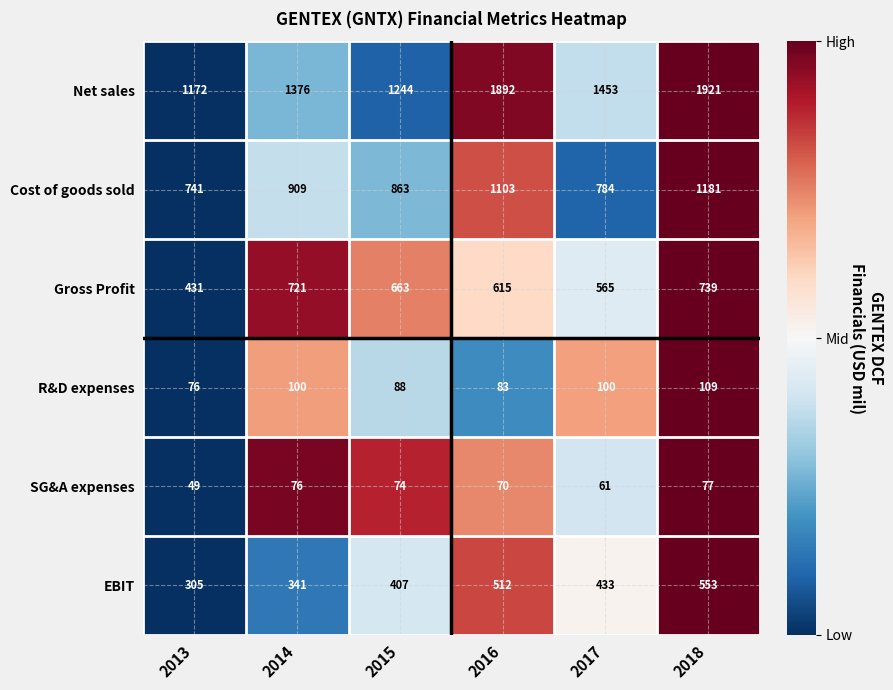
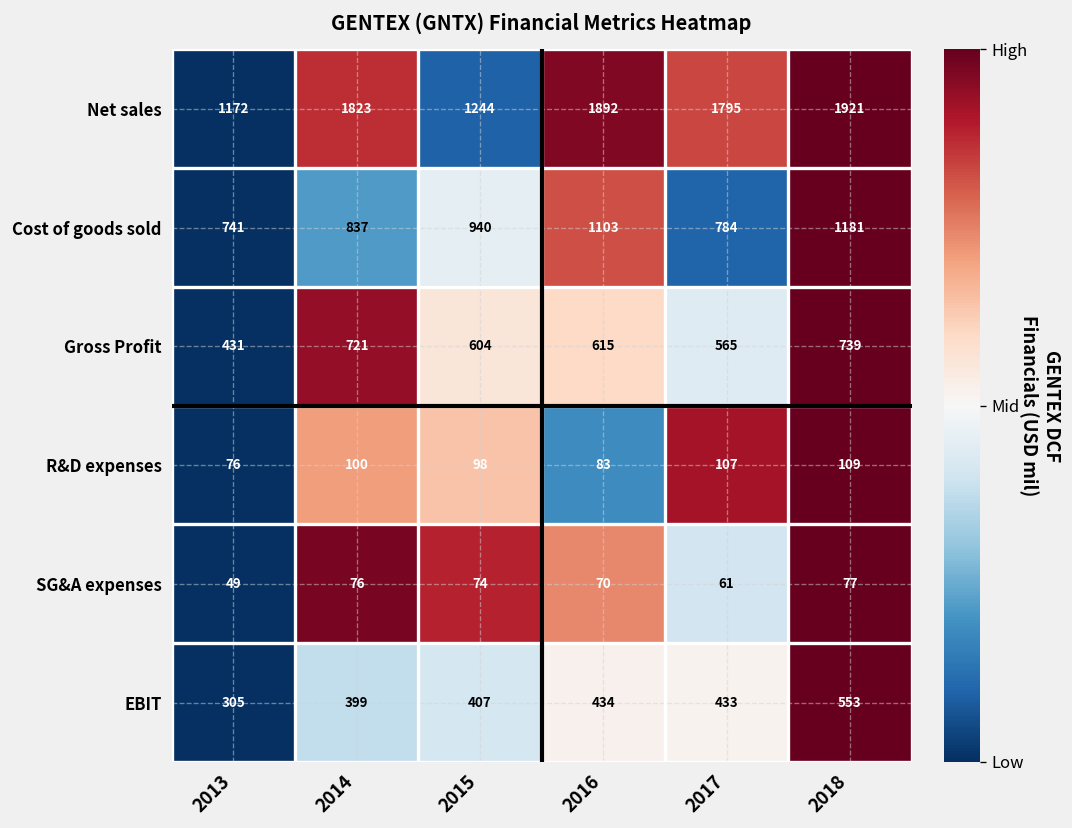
  {
    "Net sales": {
      "2013": 1172,
-     "2014": 1376,
+     "2014": 1823,
      "2015": 1244,
      "2016": 1892,
-     "2017": 1453,
+     "2017": 1795,
      "2018": 1921
    },
    "Cost of goods sold": {
      "2013": 741,
-     "2014": 909,
-     "2015": 863,
+     "2014": 837,
+     "2015": 940,
      "2016": 1103,
      "2017": 784,
      "2018": 1181
    },
    "Gross Profit": {
      "2013": 431,
      "2014": 721,
-     "2015": 663,
+     "2015": 604,
      "2016": 615,
      "2017": 565,
      "2018": 739
    },
    "R&D expenses": {
      "2013": 76,
      "2014": 100,
-     "2015": 88,
+     "2015": 98,
      "2016": 83,
-     "2017": 100,
+     "2017": 107,
      "2018": 109
    },
    "SG&A expenses": {
      "2013": 49,
      "2014": 76,
      "2015": 74,
      "2016": 70,
      "2017": 61,
      "2018": 77
    },
    "EBIT": {
      "2013": 305,
-     "2014": 341,
+     "2014": 399,
      "2015": 407,
-     "2016": 512,
+     "2016": 434,
      "2017": 433,
      "2018": 553
    }
  }
